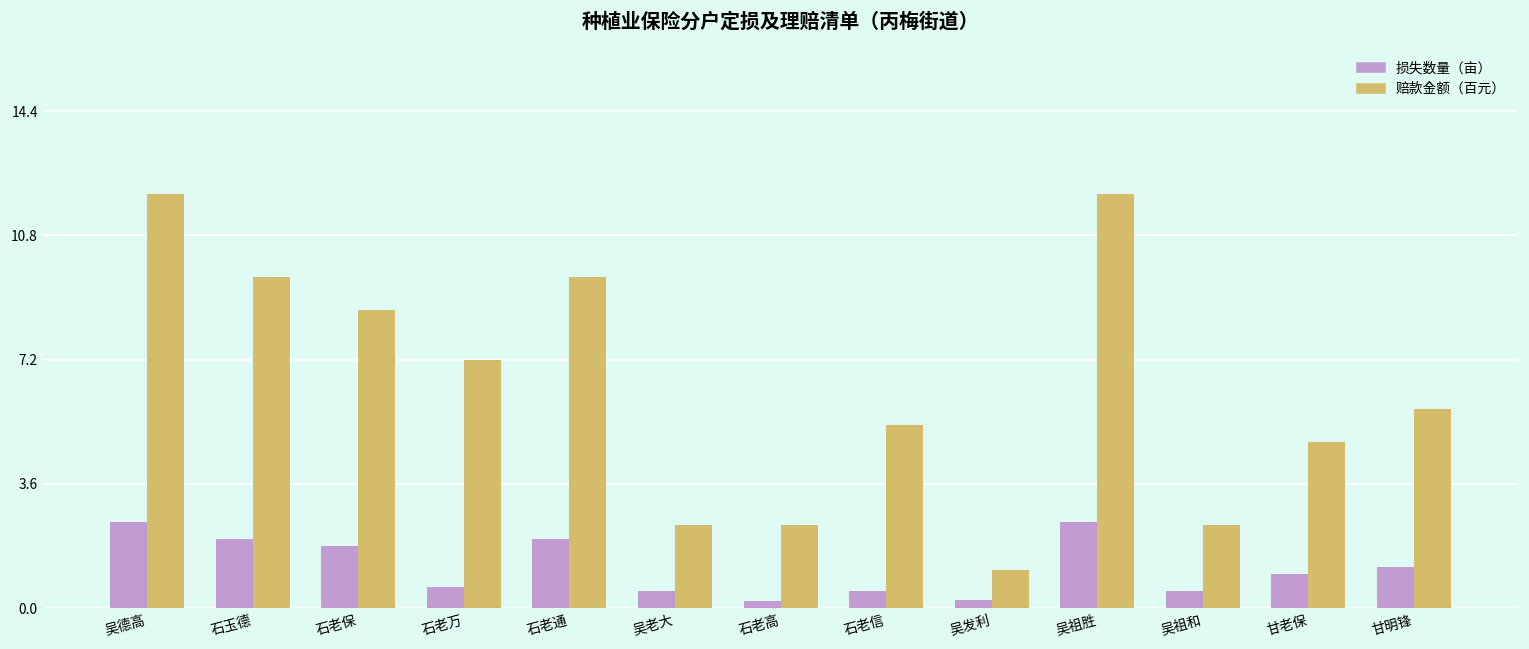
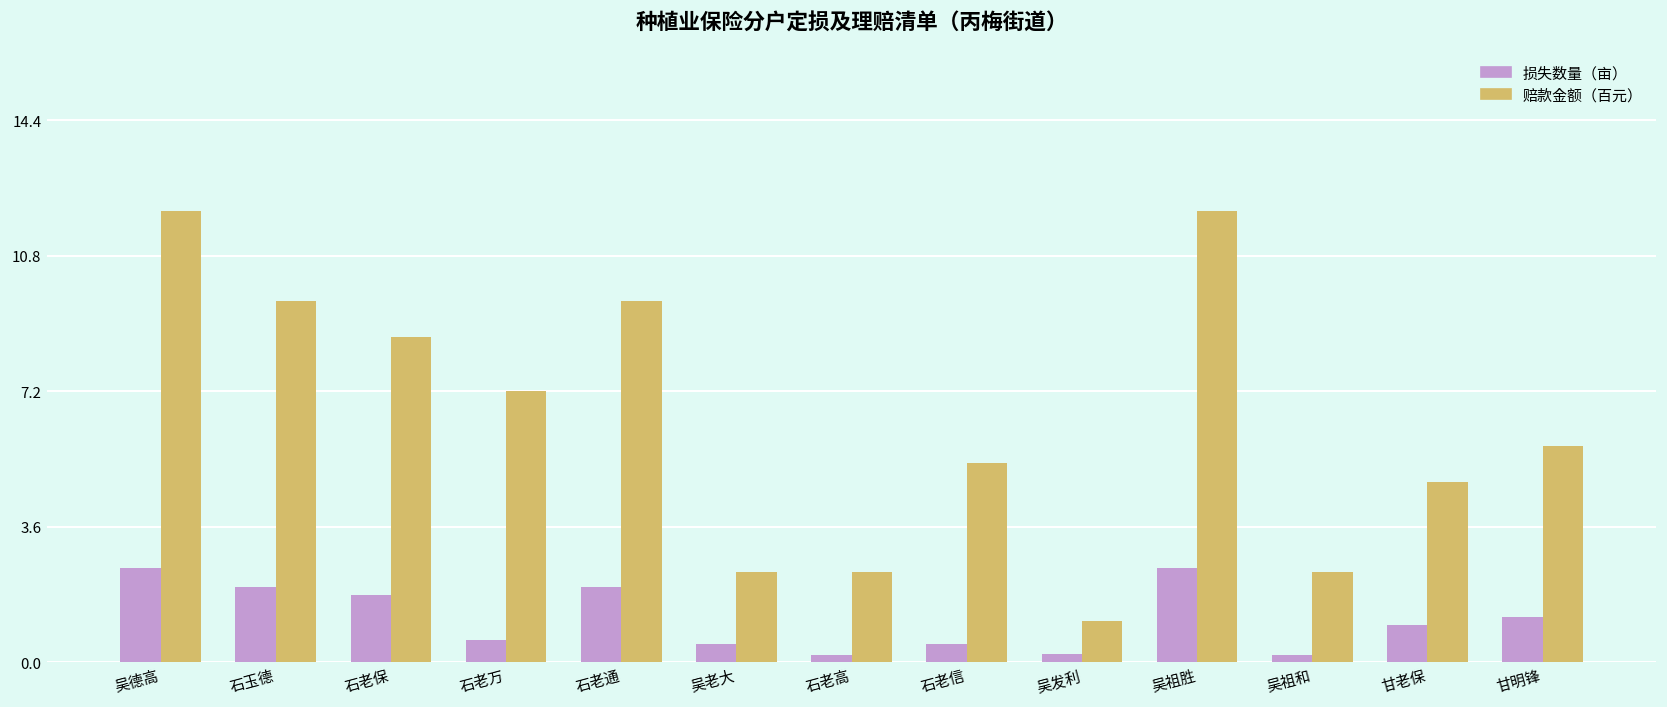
  {
    "损失数量（亩）": {
      "吴德高": 2.5,
      "石玉德": 2.0,
      "石老保": 1.8,
      "石老万": 0.6,
      "石老通": 2.0,
      "吴老大": 0.5,
      "石老高": 0.2,
      "石老信": 0.5,
      "吴发利": 0.2,
      "吴祖胜": 2.5,
-     "吴祖和": 0.5,
+     "吴祖和": 0.2,
      "甘老保": 1.0,
      "甘明锋": 1.2
    },
    "赔款金额（百元）": {
      "吴德高": 12.0,
      "石玉德": 9.6,
      "石老保": 8.6,
      "石老万": 7.2,
      "石老通": 9.6,
      "吴老大": 2.4,
      "石老高": 2.4,
      "石老信": 5.3,
      "吴发利": 1.1,
      "吴祖胜": 12.0,
      "吴祖和": 2.4,
      "甘老保": 4.8,
      "甘明锋": 5.8
    }
  }
